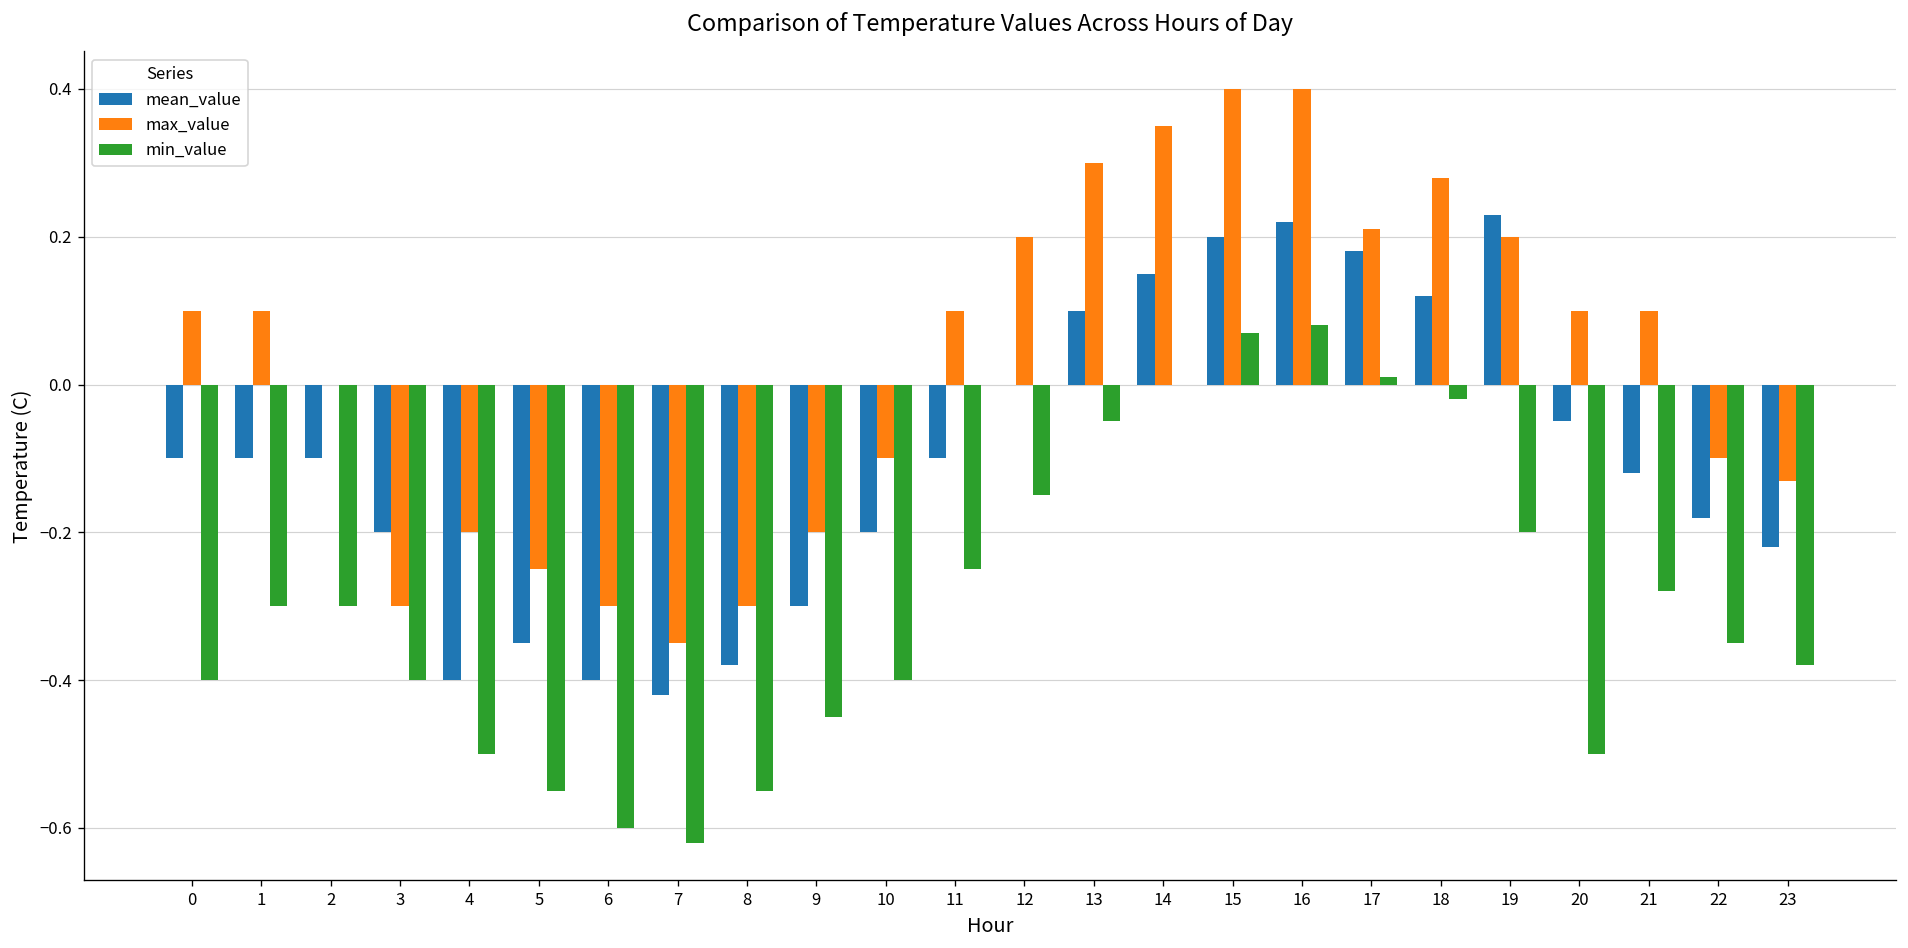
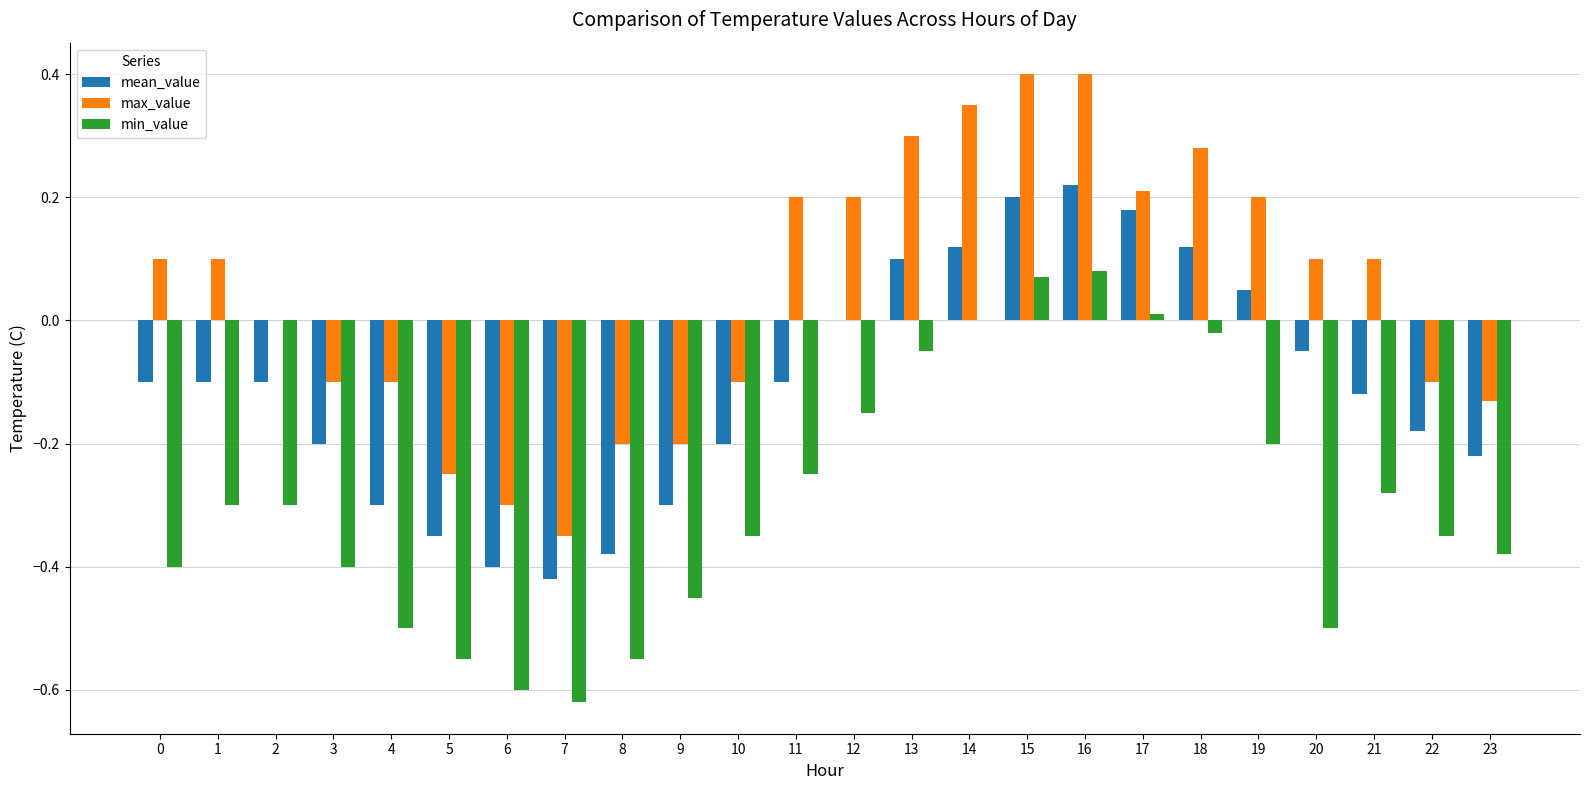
  {
    "mean_value": {
      "0": -0.10,
      "1": -0.10,
      "2": -0.10,
      "3": -0.20,
-     "4": -0.4,
+     "4": -0.3,
      "5": -0.35,
      "6": -0.40,
      "7": -0.42,
      "8": -0.38,
      "9": -0.30,
      "10": -0.20,
      "11": -0.10,
      "12": 0.00,
      "13": 0.10,
-     "14": 0.15,
+     "14": 0.12,
      "15": 0.20,
      "16": 0.22,
      "17": 0.18,
      "18": 0.12,
-     "19": 0.23,
+     "19": 0.05,
      "20": -0.05,
      "21": -0.12,
      "22": -0.18,
      "23": -0.22
    },
    "max_value": {
      "0": 0.1,
      "1": 0.1,
      "2": 0.0,
-     "3": -0.3,
-     "4": -0.2,
+     "3": -0.1,
+     "4": -0.1,
      "5": -0.25,
      "6": -0.3,
      "7": -0.35,
-     "8": -0.3,
+     "8": -0.2,
      "9": -0.2,
      "10": -0.1,
-     "11": 0.1,
+     "11": 0.2,
      "12": 0.2,
      "13": 0.3,
      "14": 0.35,
      "15": 0.4,
      "16": 0.4,
      "17": 0.21,
      "18": 0.28,
      "19": 0.2,
      "20": 0.1,
      "21": 0.1,
      "22": -0.1,
      "23": -0.13
    },
    "min_value": {
      "0": -0.40,
      "1": -0.30,
      "2": -0.30,
      "3": -0.40,
      "4": -0.50,
      "5": -0.55,
      "6": -0.60,
      "7": -0.62,
      "8": -0.55,
      "9": -0.45,
-     "10": -0.40,
+     "10": -0.35,
      "11": -0.25,
      "12": -0.15,
      "13": -0.05,
      "14": 0.00,
      "15": 0.07,
      "16": 0.08,
      "17": 0.01,
      "18": -0.02,
      "19": -0.20,
      "20": -0.50,
      "21": -0.28,
      "22": -0.35,
      "23": -0.38
    }
  }
